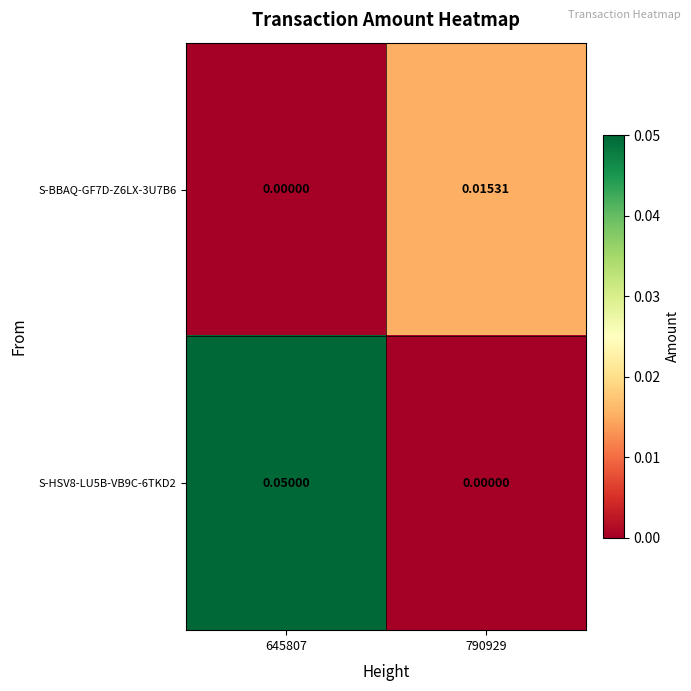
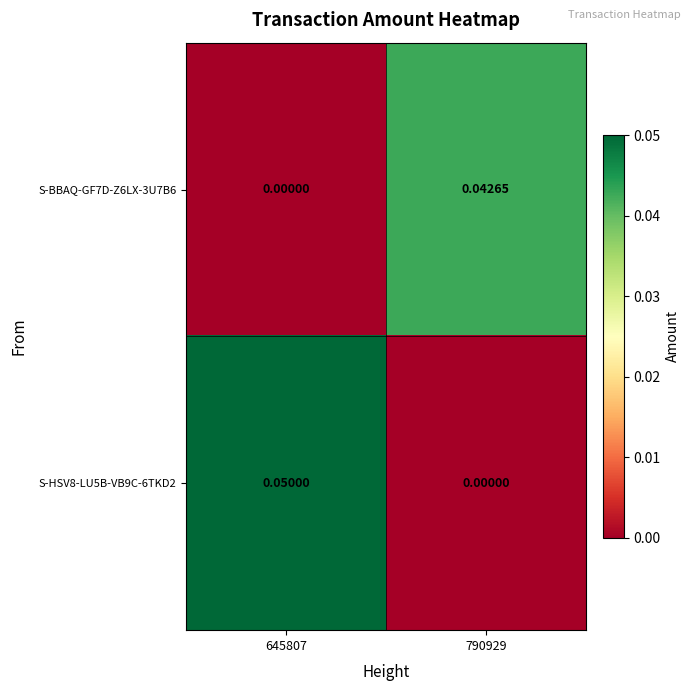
  {
    "S-BBAQ-GF7D-Z6LX-3U7B6": {
      "645807": 0.00000,
-     "790929": 0.01531
+     "790929": 0.04265
    },
    "S-HSV8-LU5B-VB9C-6TKD2": {
      "645807": 0.05000,
      "790929": 0.00000
    }
  }
